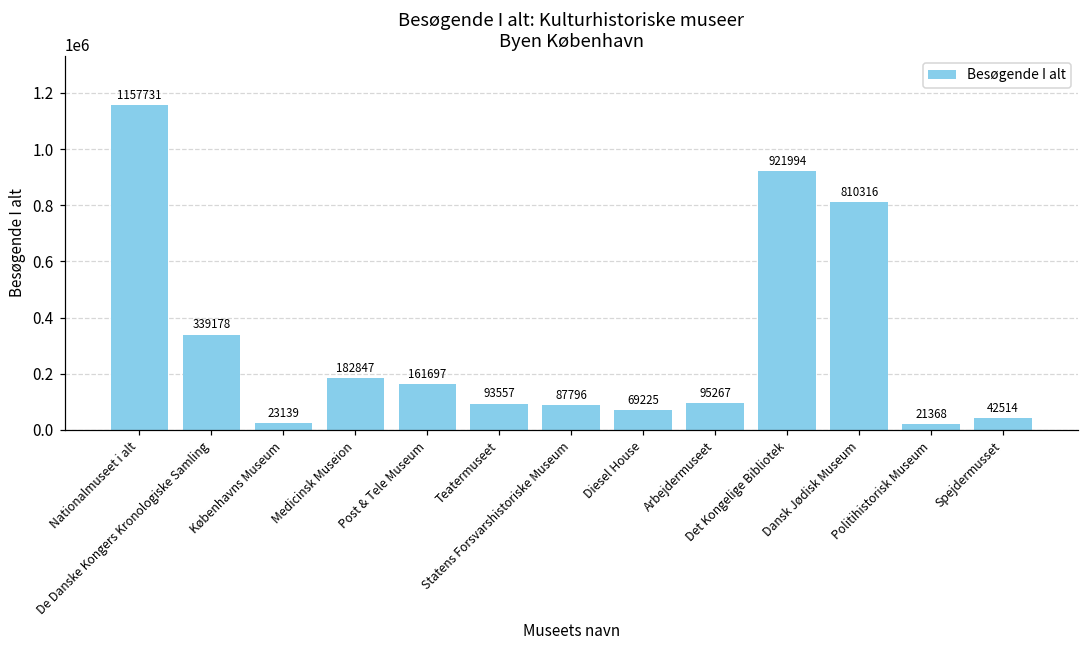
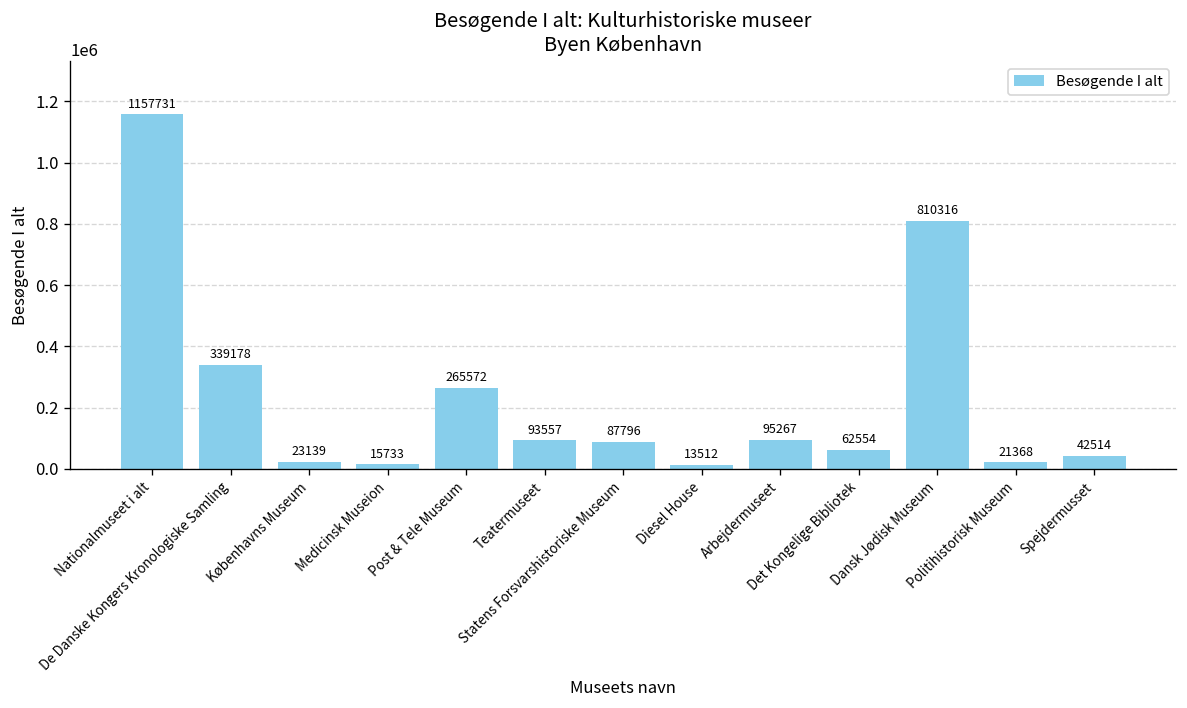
  {
    "Nationalmuseet i alt": 1157731,
    "De Danske Kongers Kronologiske Samling": 339178,
    "Københavns Museum": 23139,
-   "Medicinsk Museion": 182847,
-   "Post & Tele Museum": 161697,
+   "Medicinsk Museion": 15733,
+   "Post & Tele Museum": 265572,
    "Teatermuseet": 93557,
    "Statens Forsvarshistoriske Museum": 87796,
-   "Diesel House": 69225,
+   "Diesel House": 13512,
    "Arbejdermuseet": 95267,
-   "Det Kongelige Bibliotek": 921994,
+   "Det Kongelige Bibliotek": 62554,
    "Dansk Jødisk Museum": 810316,
    "Politihistorisk Museum": 21368,
    "Spejdermusset": 42514
  }
